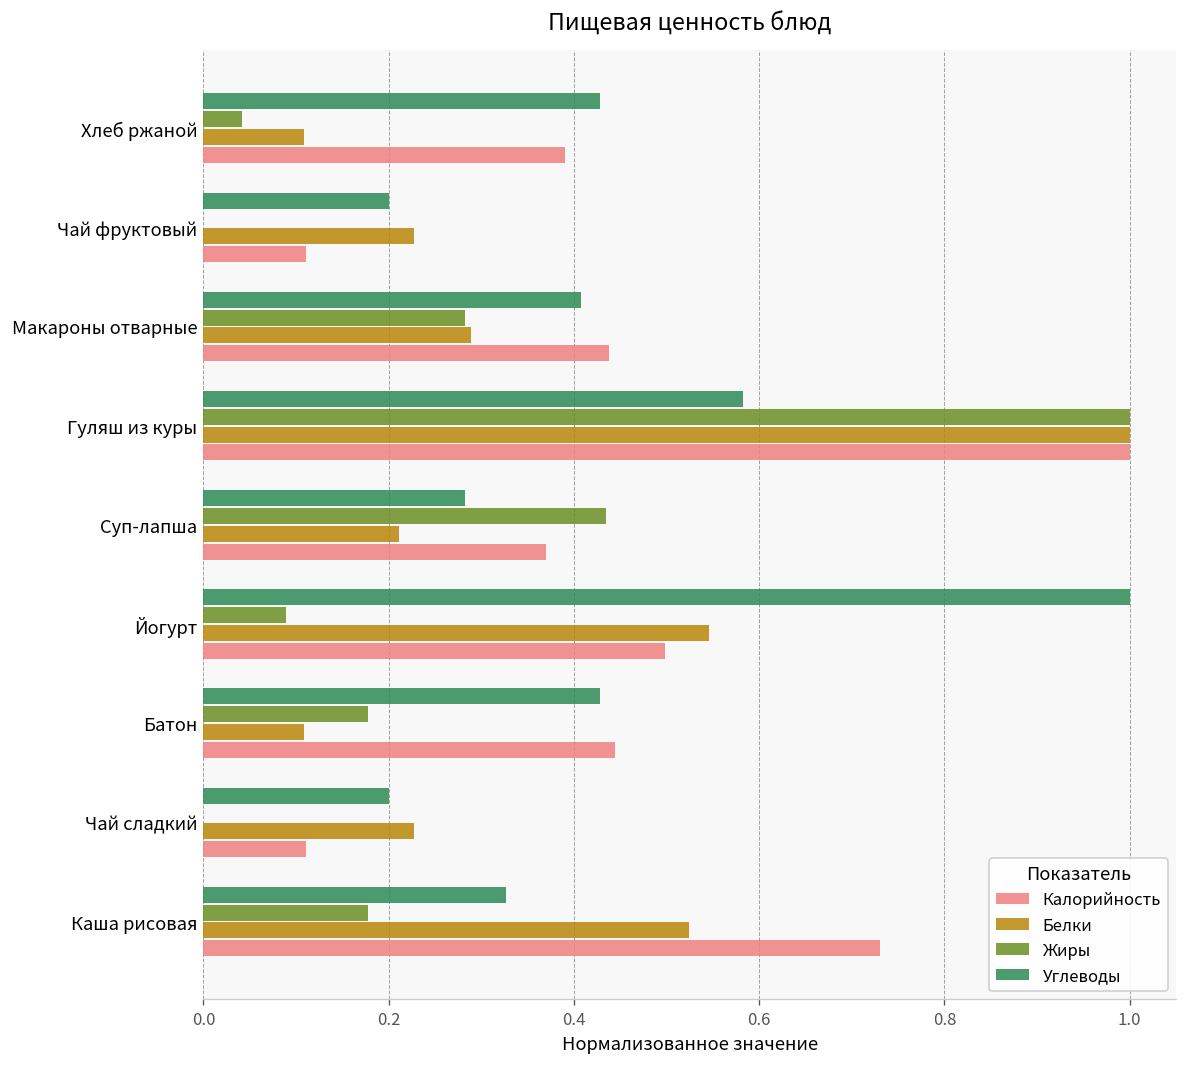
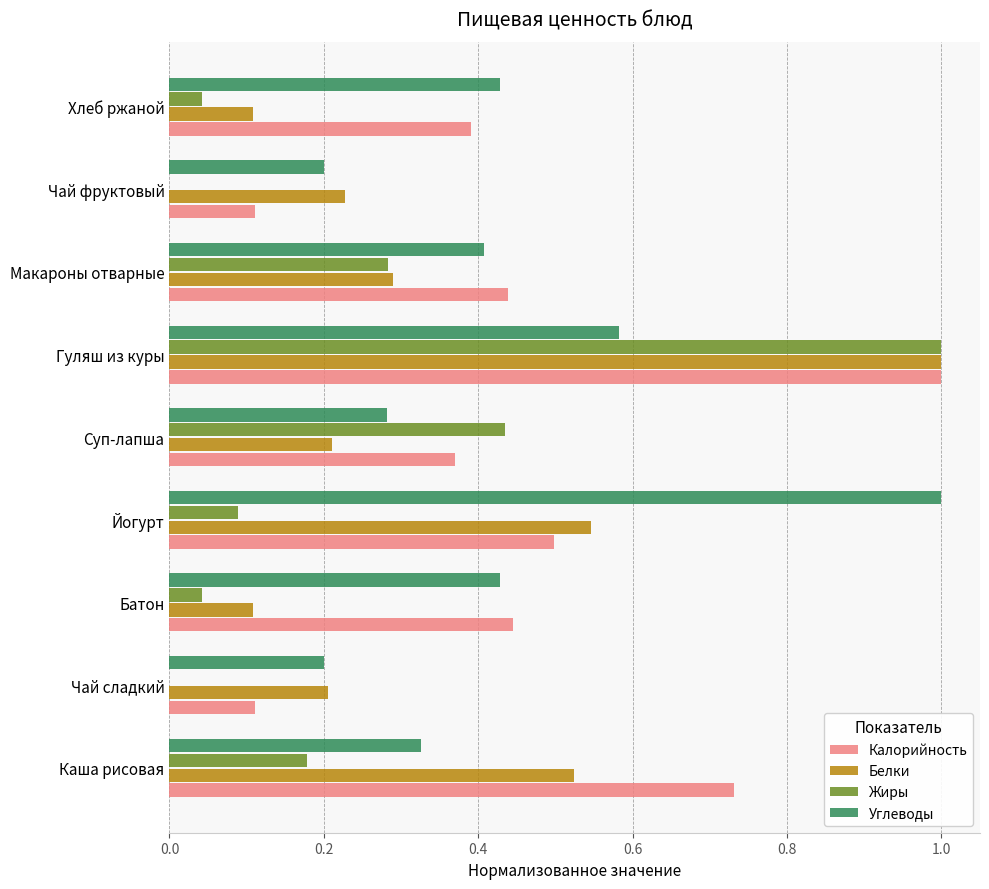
  {
    "Калорийность": {
      "Хлеб ржаной": 0.39,
      "Чай фруктовый": 0.11,
      "Макароны отварные": 0.44,
      "Гуляш из куры": 1.00,
      "Суп-лапша": 0.37,
      "Йогурт": 0.50,
      "Батон": 0.44,
      "Чай сладкий": 0.11,
      "Каша рисовая": 0.73
    },
    "Белки": {
      "Хлеб ржаной": 0.11,
      "Чай фруктовый": 0.23,
      "Макароны отварные": 0.29,
      "Гуляш из куры": 1.00,
      "Суп-лапша": 0.21,
      "Йогурт": 0.55,
      "Батон": 0.11,
-     "Чай сладкий": 0.23,
+     "Чай сладкий": 0.21,
      "Каша рисовая": 0.52
    },
    "Жиры": {
      "Хлеб ржаной": 0.04,
      "Чай фруктовый": 0.00,
      "Макароны отварные": 0.28,
      "Гуляш из куры": 1.00,
      "Суп-лапша": 0.43,
      "Йогурт": 0.09,
-     "Батон": 0.18,
+     "Батон": 0.04,
      "Чай сладкий": 0.00,
      "Каша рисовая": 0.18
    },
    "Углеводы": {
      "Хлеб ржаной": 0.43,
      "Чай фруктовый": 0.20,
      "Макароны отварные": 0.41,
      "Гуляш из куры": 0.58,
      "Суп-лапша": 0.28,
      "Йогурт": 1.00,
      "Батон": 0.43,
      "Чай сладкий": 0.20,
      "Каша рисовая": 0.33
    }
  }
